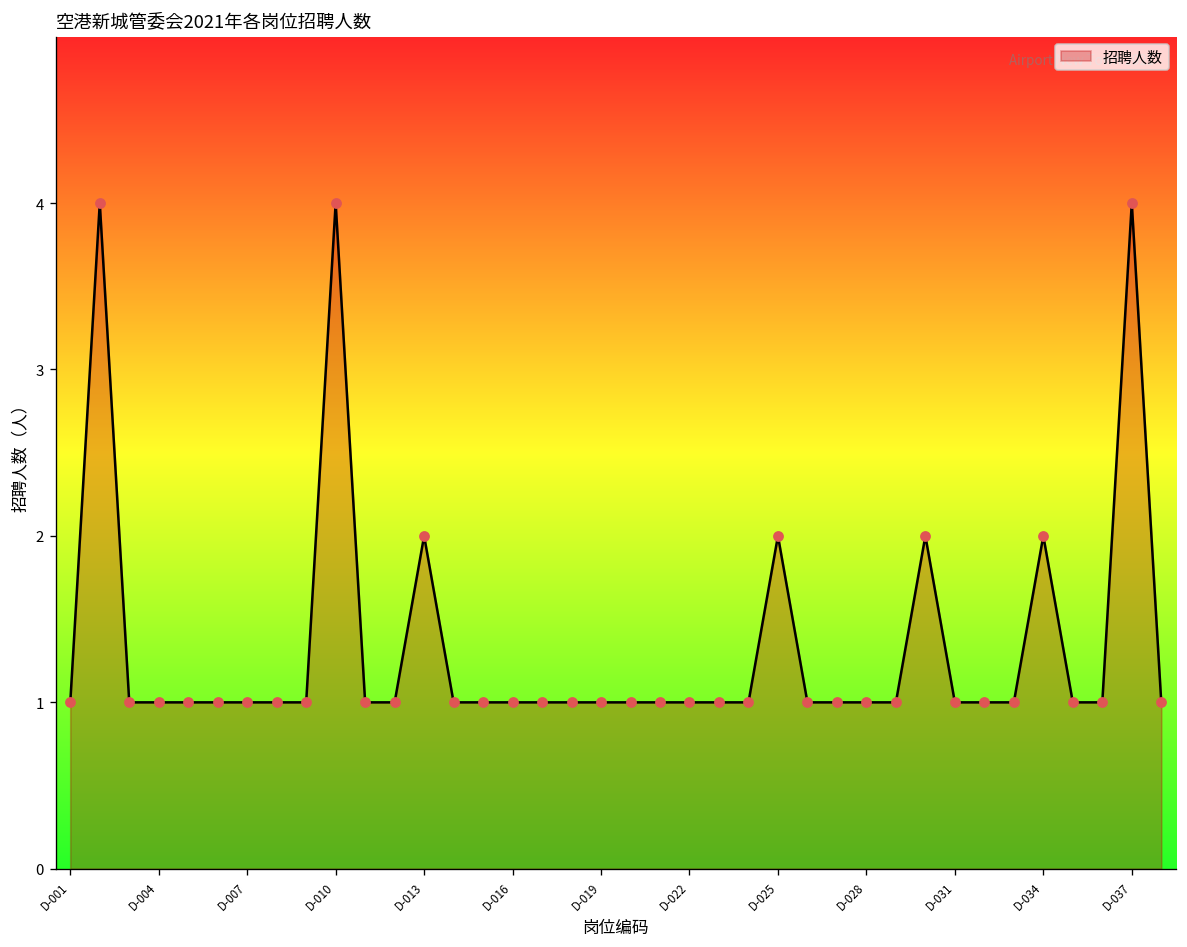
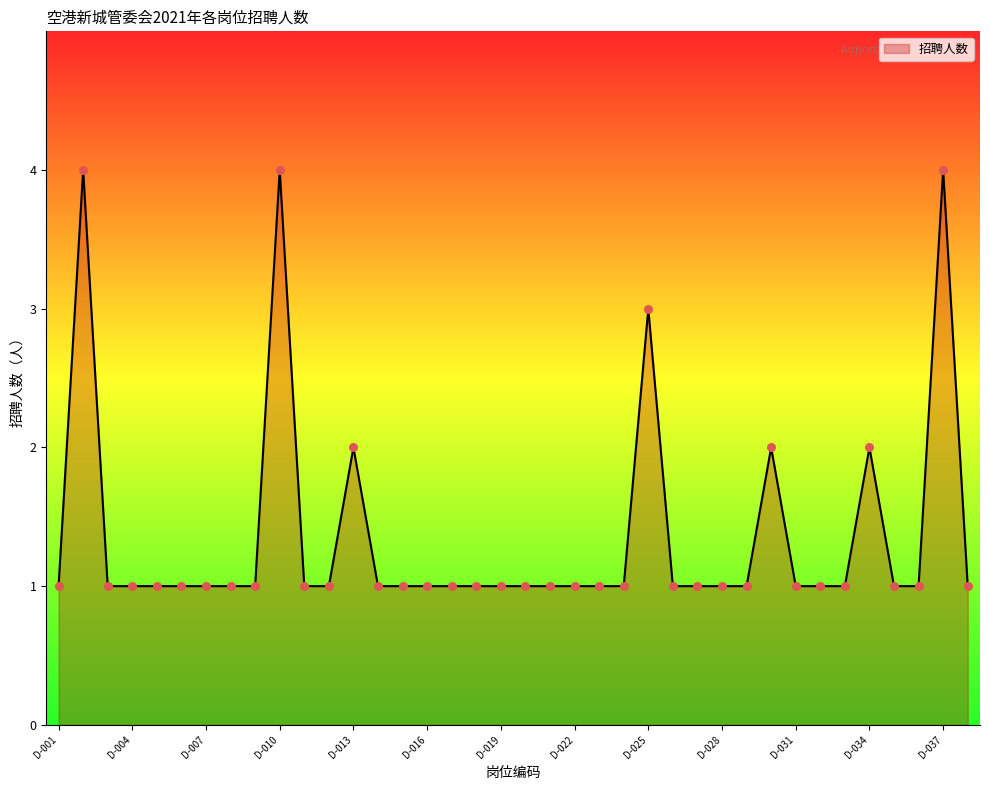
  {
    "D-001": 1,
    "D-004": 1,
    "D-007": 1,
    "D-010": 4,
    "D-013": 2,
    "D-016": 1,
    "D-019": 1,
    "D-022": 1,
-   "D-025": 2,
+   "D-025": 3,
    "D-028": 1,
    "D-031": 1,
    "D-034": 2,
    "D-037": 4
  }
